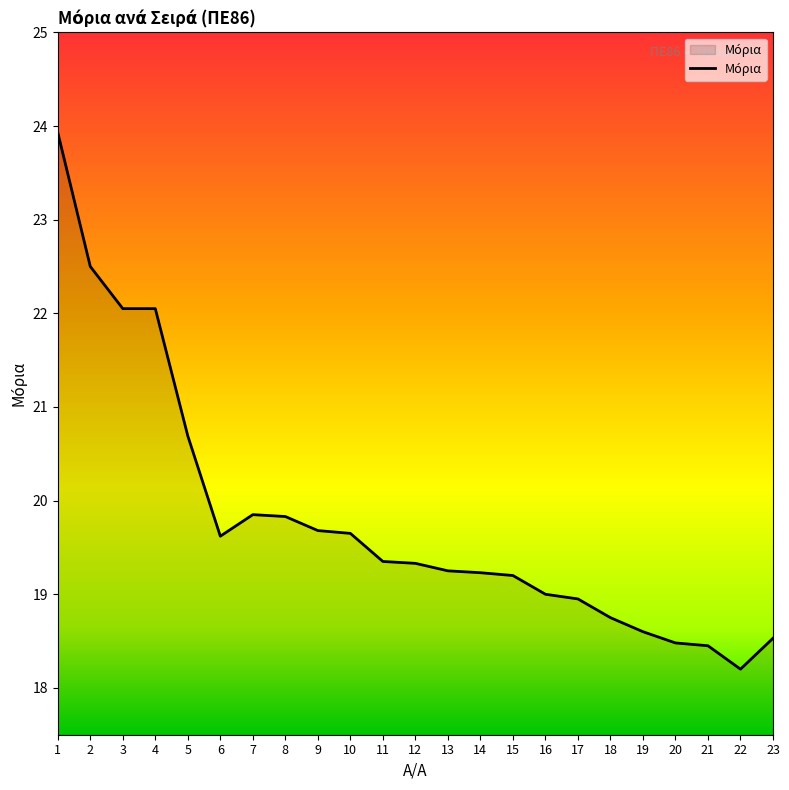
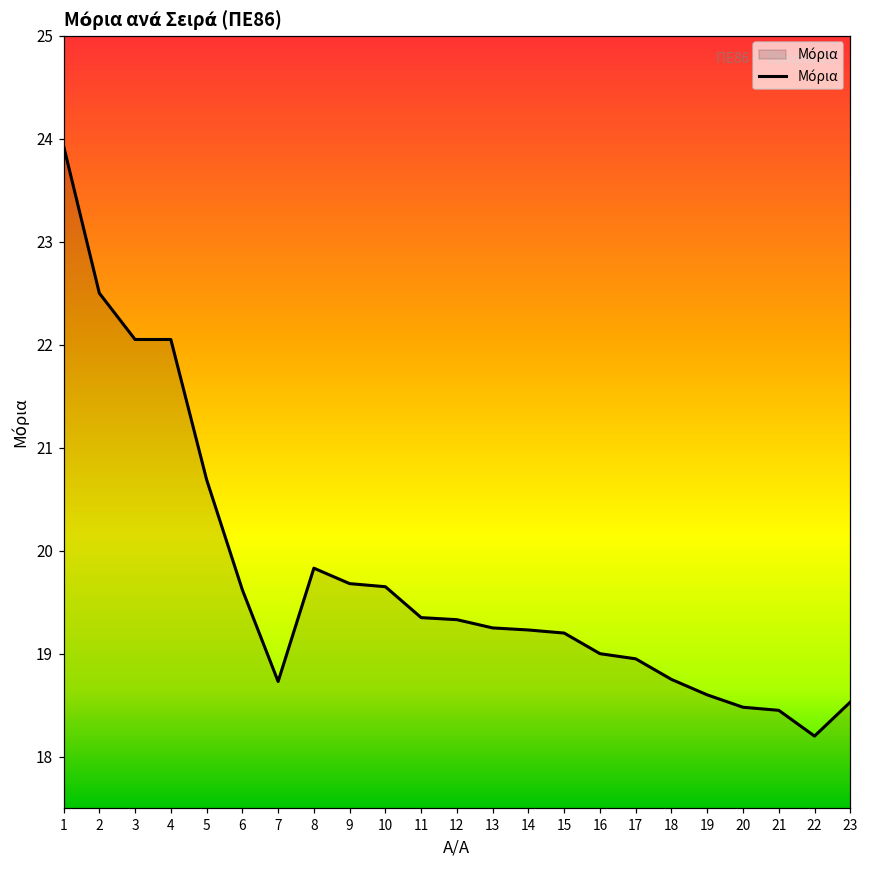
  {
    "1": 23.9,
    "2": 22.5,
    "3": 22.1,
    "4": 22.1,
    "5": 20.7,
    "6": 19.6,
-   "7": 19.9,
+   "7": 18.7,
    "8": 19.8,
    "9": 19.7,
    "10": 19.7,
    "11": 19.4,
    "12": 19.3,
    "13": 19.3,
    "14": 19.2,
    "15": 19.2,
    "16": 19.0,
    "17": 19.0,
    "18": 18.8,
    "19": 18.6,
    "20": 18.5,
    "21": 18.5,
    "22": 18.2,
    "23": 18.5
  }
